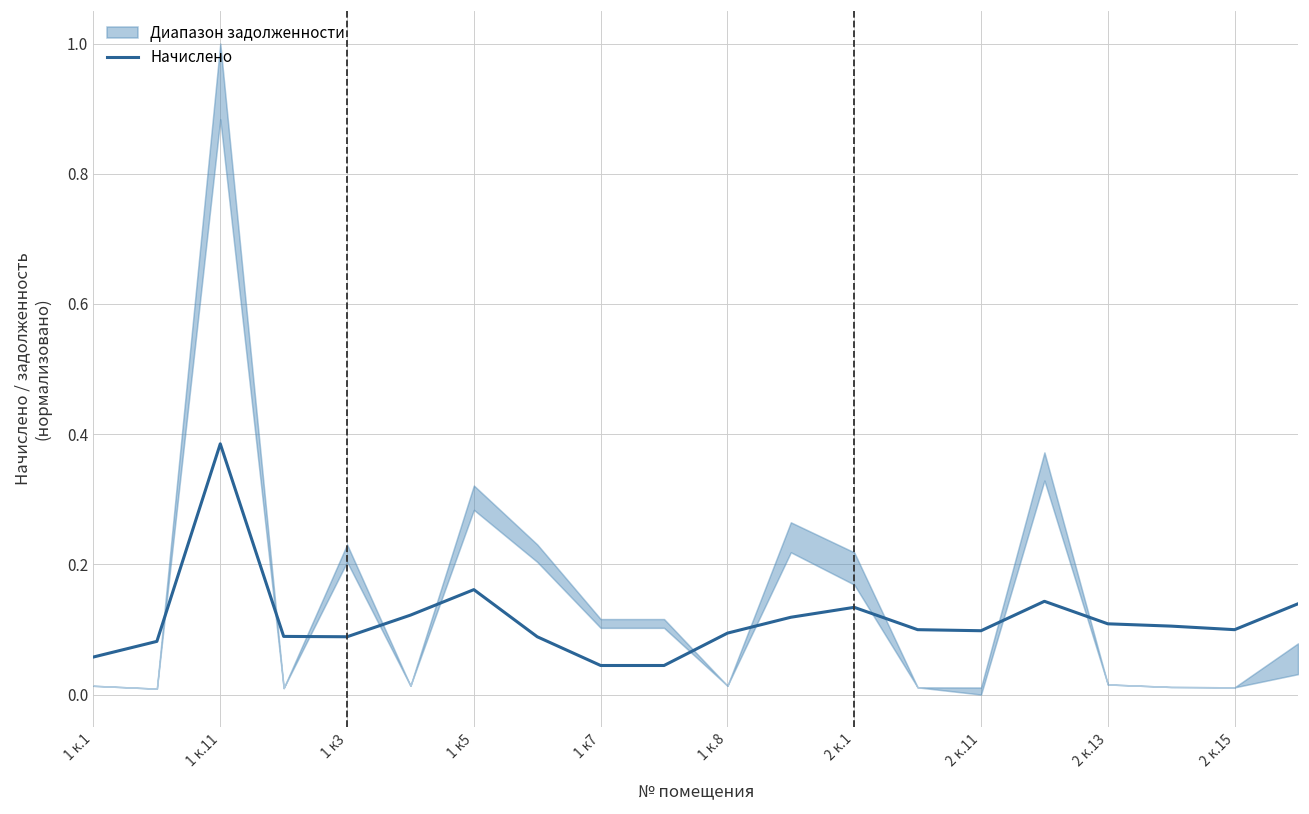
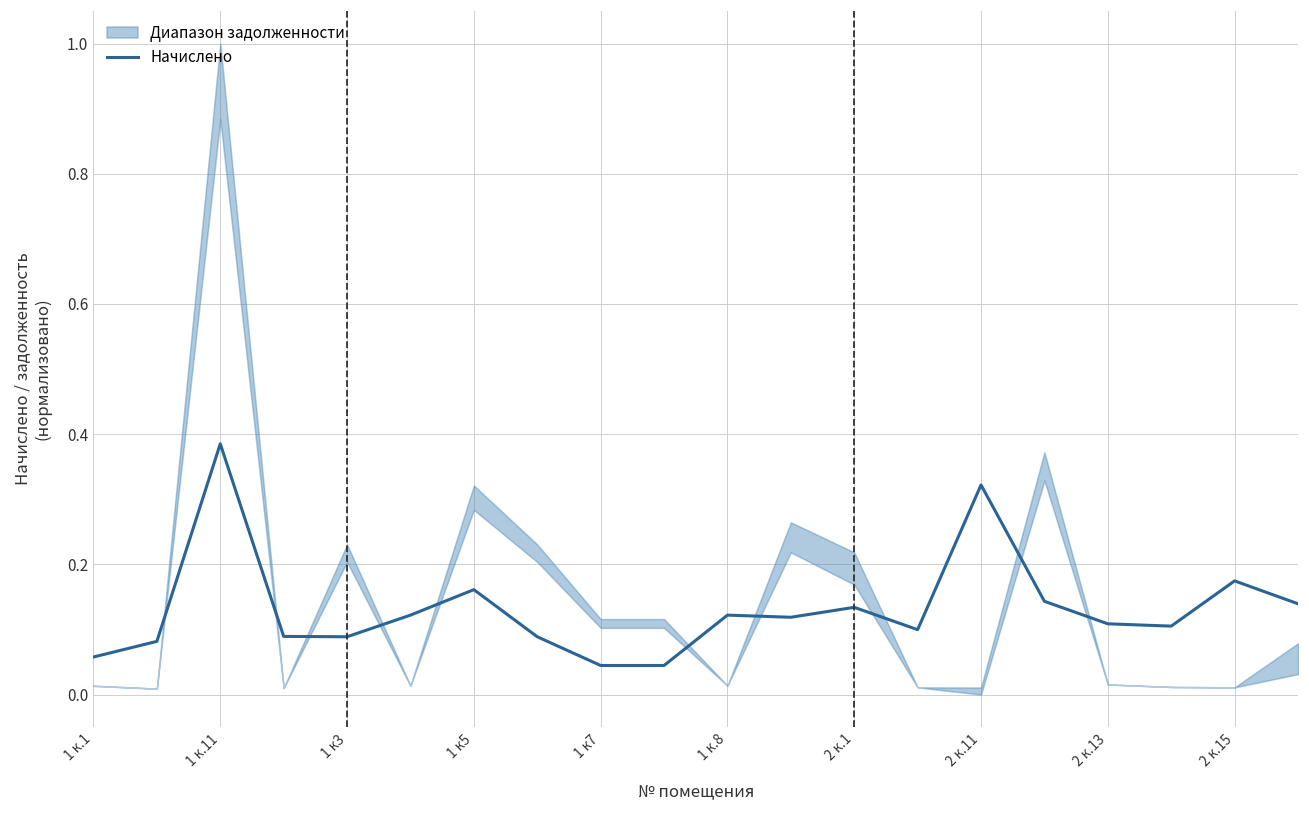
  {
    "Начислено": {
      "1 к.1": 0.06,
      "1 к.11": 0.39,
      "1 к3": 0.09,
      "1 к5": 0.16,
      "1 к7": 0.04,
-     "1 к.8": 0.09,
+     "1 к.8": 0.12,
      "2 к.1": 0.13,
-     "2 к.11": 0.10,
+     "2 к.11": 0.32,
      "2 к.13": 0.11,
-     "2 к.15": 0.10
+     "2 к.15": 0.17
    },
    "Диапазон задолженности": {
      "1 к.1": 0.00,
      "1 к.8": 0.00,
      "2 к.13": 0.00,
      "2 к.15": 0.00
    }
  }
